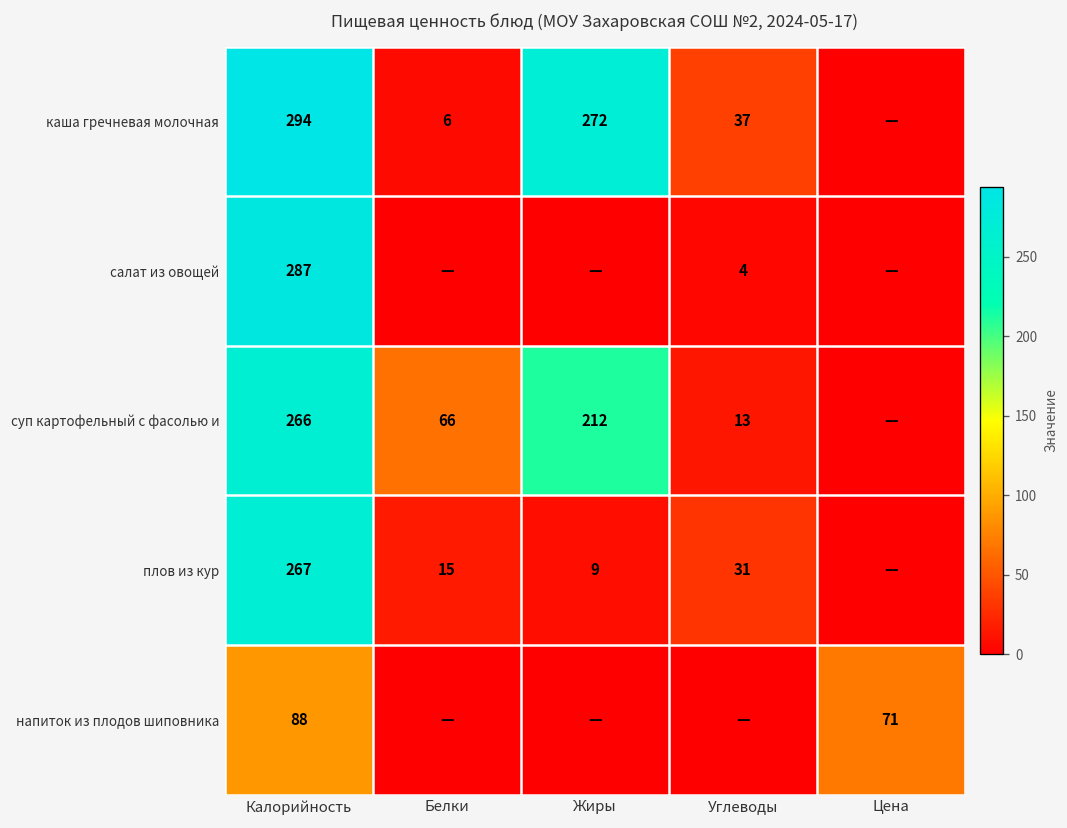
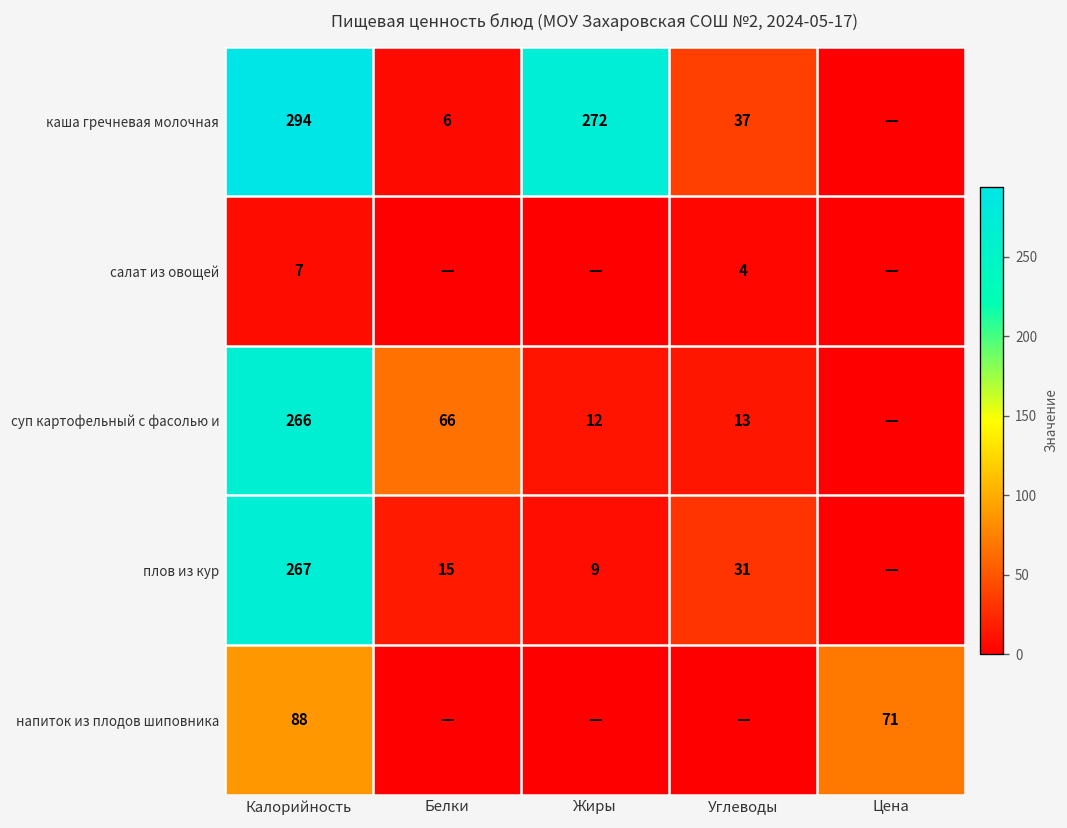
  {
    "каша гречневая молочная": {
      "Калорийность": 294,
      "Белки": 6,
      "Жиры": 272,
      "Углеводы": 37
    },
    "салат из овощей": {
-     "Калорийность": 287,
+     "Калорийность": 7,
      "Углеводы": 4
    },
    "суп картофельный с фасолью и": {
      "Калорийность": 266,
      "Белки": 66,
-     "Жиры": 212,
+     "Жиры": 12,
      "Углеводы": 13
    },
    "плов из кур": {
      "Калорийность": 267,
      "Белки": 15,
      "Жиры": 9,
      "Углеводы": 31
    },
    "напиток из плодов шиповника": {
      "Калорийность": 88,
      "Цена": 71
    }
  }
